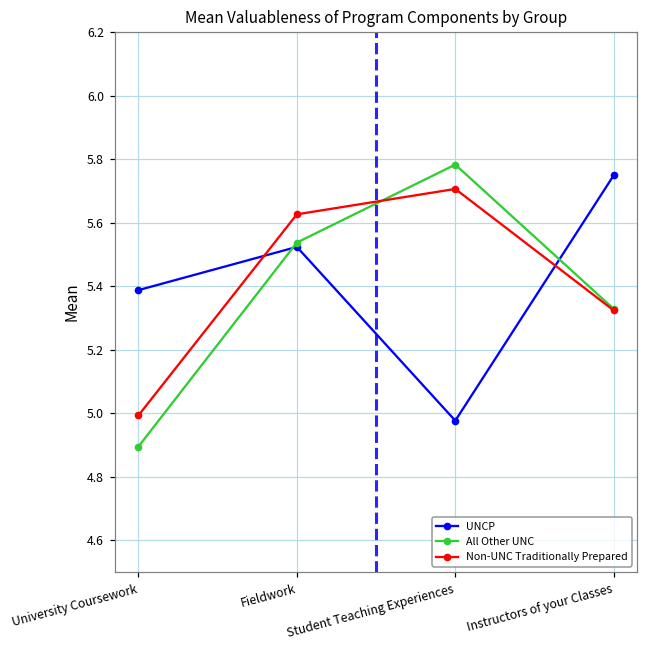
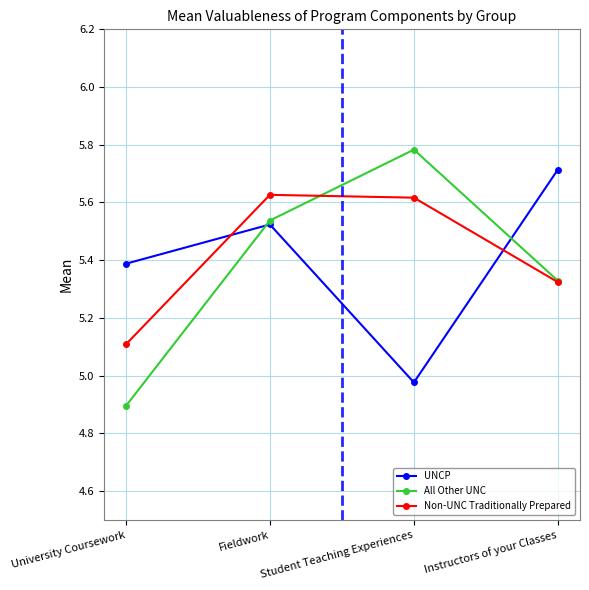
  {
    "UNCP": {
      "University Coursework": 5.39,
      "Fieldwork": 5.52,
      "Student Teaching Experiences": 4.98,
-     "Instructors of your Classes": 5.75
+     "Instructors of your Classes": 5.71
    },
    "All Other UNC": {
      "University Coursework": 4.89,
      "Fieldwork": 5.54,
      "Student Teaching Experiences": 5.78
    },
    "Non-UNC Traditionally Prepared": {
-     "University Coursework": 4.99,
+     "University Coursework": 5.11,
      "Fieldwork": 5.63,
-     "Student Teaching Experiences": 5.71
+     "Student Teaching Experiences": 5.62
    }
  }
